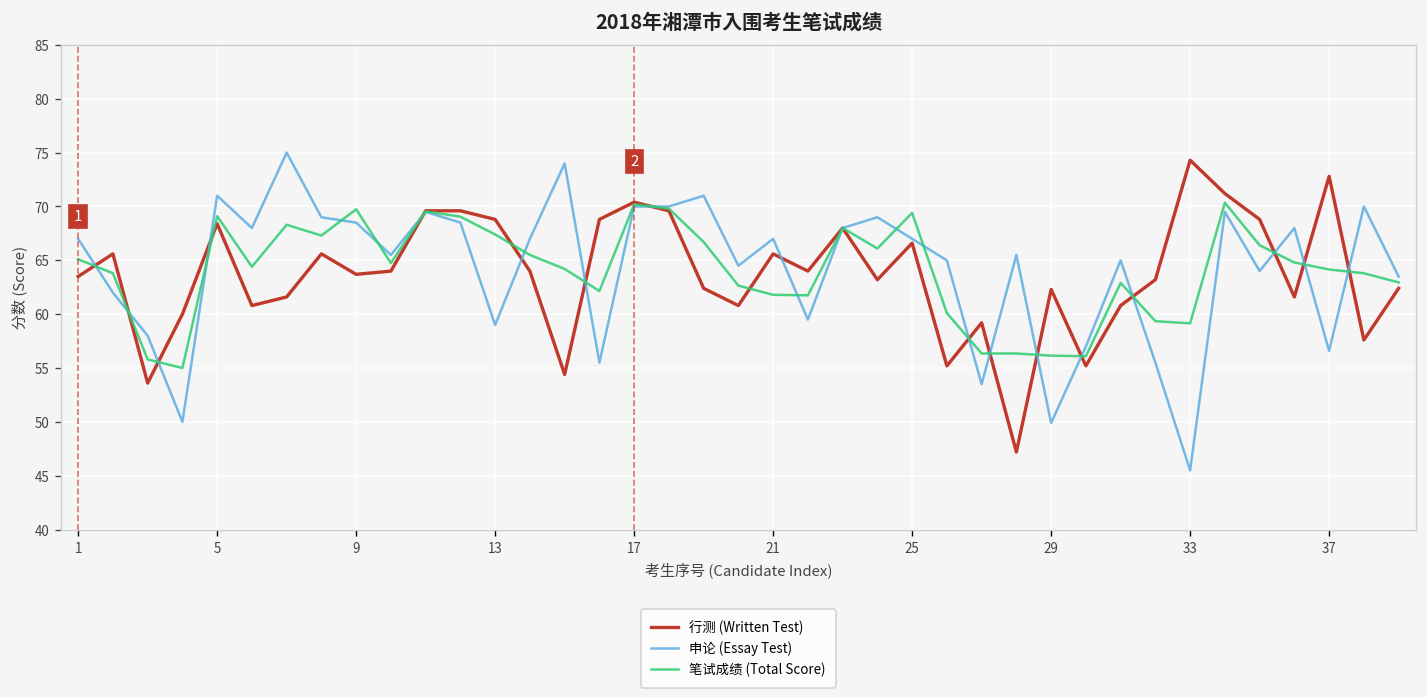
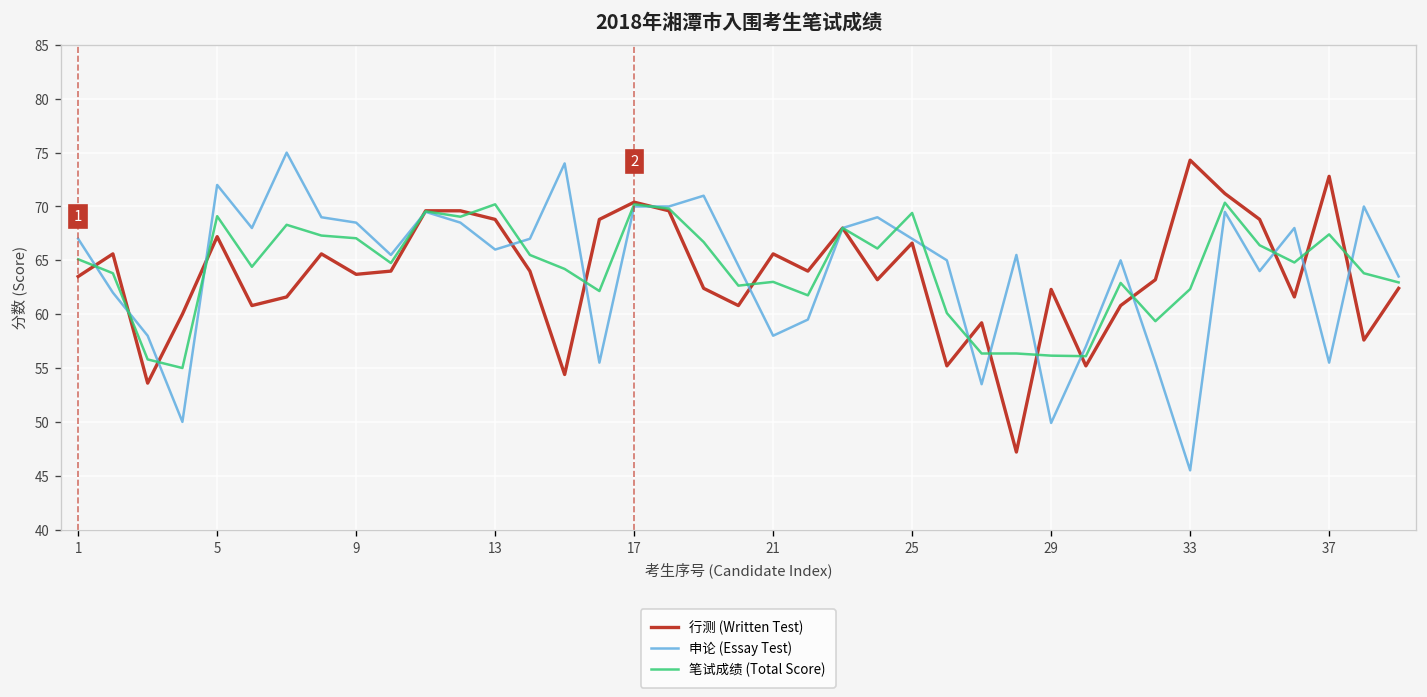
  {
    "行测 (Written Test)": {
      "1": 64,
-     "5": 68,
+     "5": 67,
      "9": 64,
      "13": 69,
      "21": 66,
      "25": 67,
      "29": 62,
      "33": 74,
      "37": 73
    },
    "申论 (Essay Test)": {
-     "5": 71,
+     "5": 72,
      "9": 69,
-     "13": 59,
-     "21": 67,
+     "13": 66,
+     "21": 58,
      "25": 67,
      "29": 50,
      "33": 46,
-     "37": 57
+     "37": 56
    },
    "笔试成绩 (Total Score)": {
      "1": 65,
      "5": 69,
-     "9": 70,
-     "13": 67,
-     "21": 62,
+     "9": 67,
+     "13": 70,
+     "21": 63,
      "25": 69,
      "29": 56,
-     "33": 59,
-     "37": 64
+     "33": 62,
+     "37": 67
    }
  }
